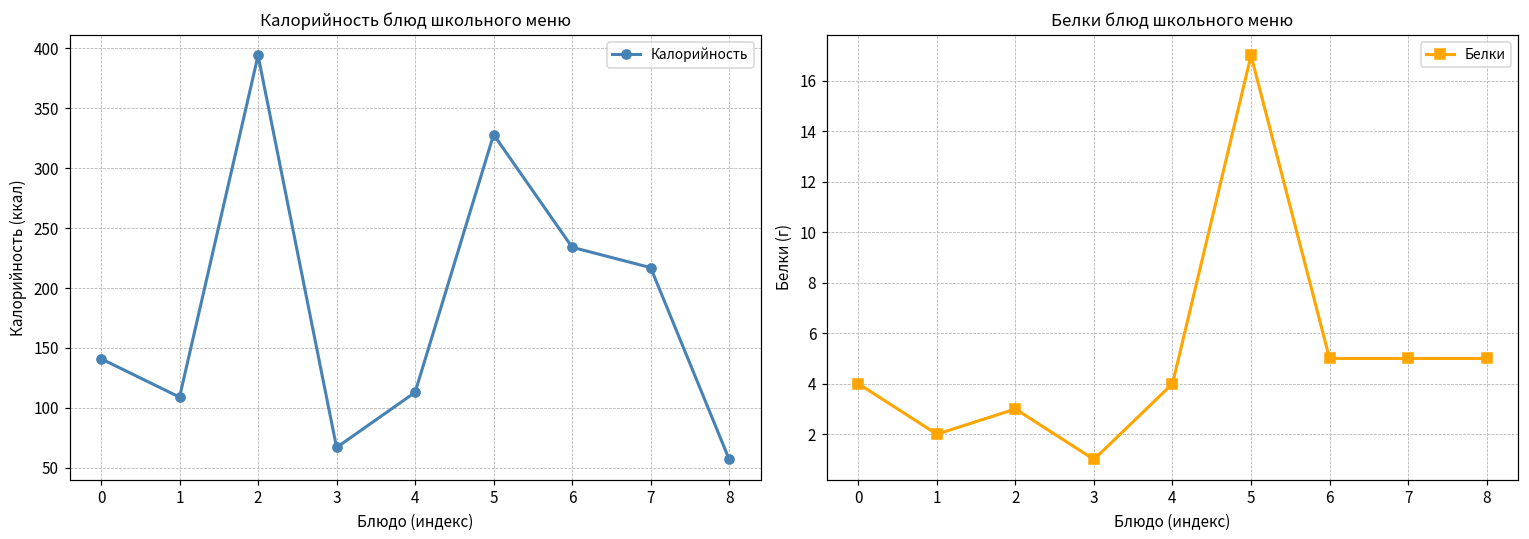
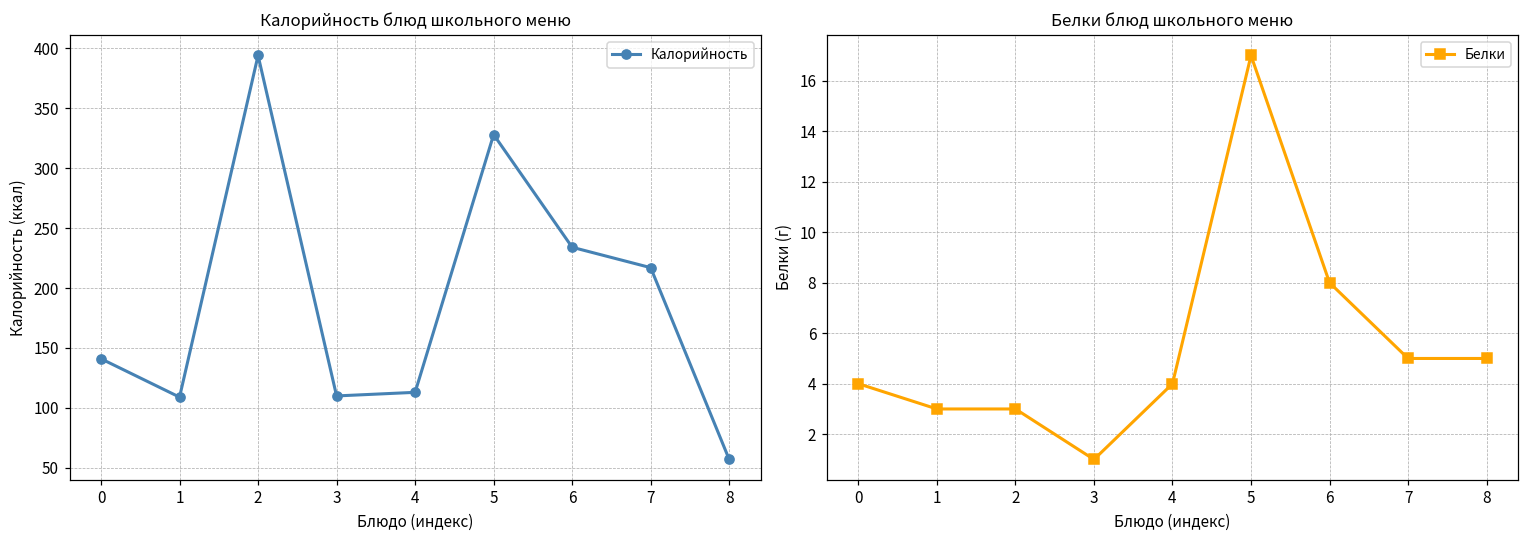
  {
    "Калорийность блюд школьного меню": {
      "0": 141,
      "1": 109,
      "2": 394,
-     "3": 67,
+     "3": 110,
      "4": 113,
      "5": 328,
      "6": 234,
      "7": 217,
      "8": 57
    },
    "Белки блюд школьного меню": {
      "0": 4,
-     "1": 2,
+     "1": 3,
      "2": 3,
      "3": 1,
      "4": 4,
      "5": 17,
-     "6": 5,
+     "6": 8,
      "7": 5,
      "8": 5
    }
  }
